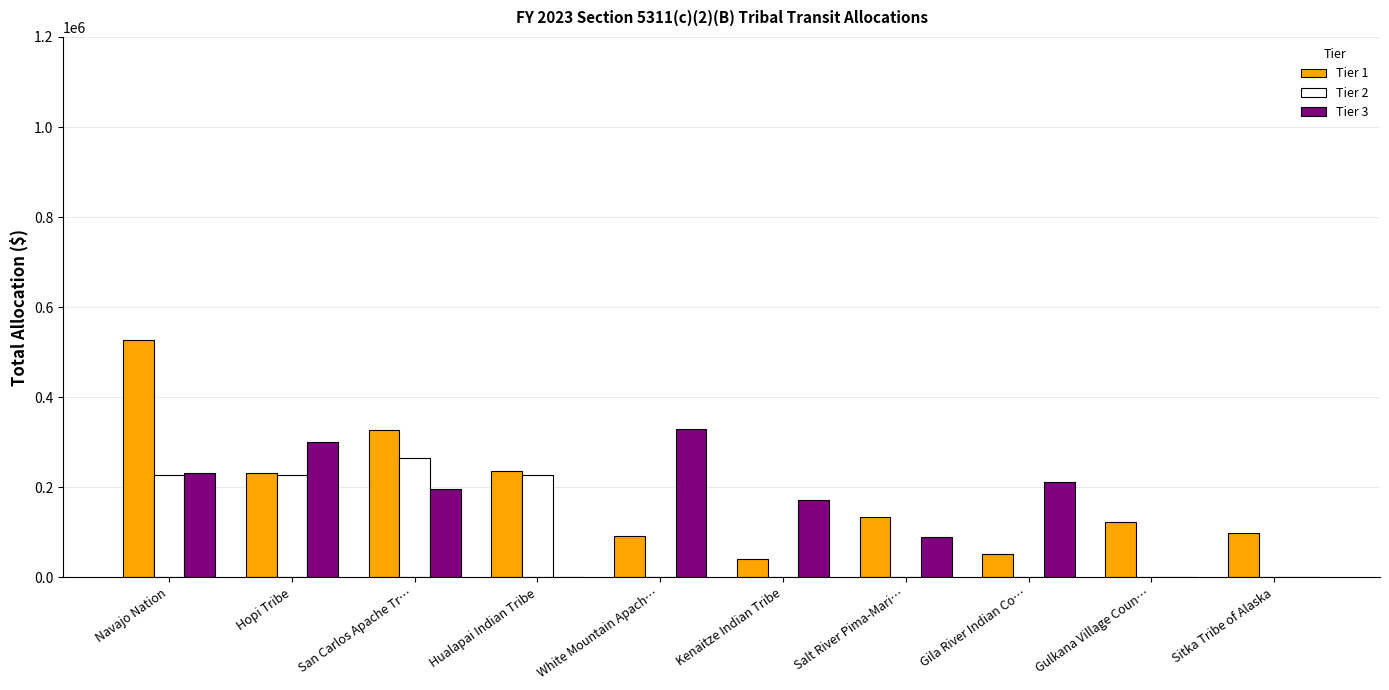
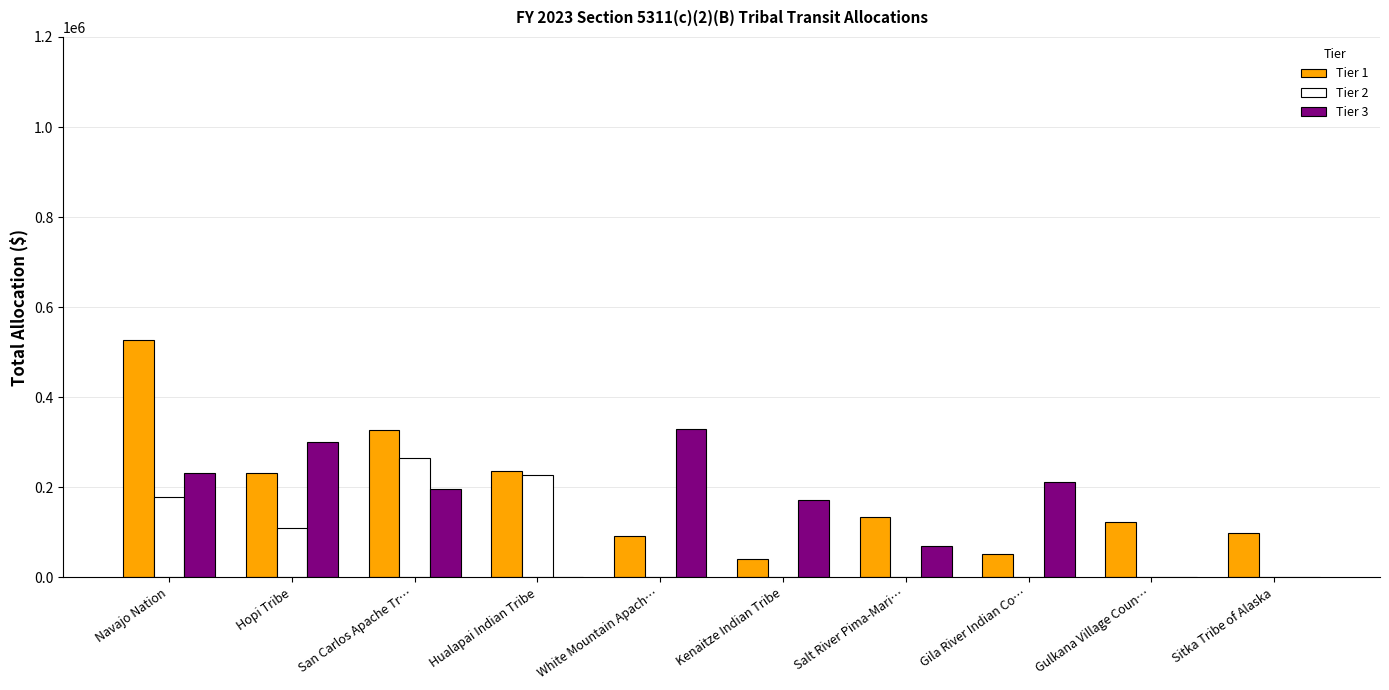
  {
    "Tier 1": {
      "Navajo Nation": 530000,
      "Hopi Tribe": 230000,
      "San Carlos Apache Tr…": 330000,
      "Hualapai Indian Tribe": 240000,
      "White Mountain Apach…": 90000,
      "Kenaitze Indian Tribe": 40000,
      "Salt River Pima-Mari…": 130000,
      "Gila River Indian Co…": 50000,
      "Gulkana Village Coun…": 120000,
      "Sitka Tribe of Alaska": 100000
    },
    "Tier 2": {
-     "Navajo Nation": 230000,
-     "Hopi Tribe": 230000,
+     "Navajo Nation": 180000,
+     "Hopi Tribe": 110000,
      "San Carlos Apache Tr…": 260000,
      "Hualapai Indian Tribe": 230000,
      "White Mountain Apach…": 0,
      "Kenaitze Indian Tribe": 0,
      "Salt River Pima-Mari…": 0,
      "Gila River Indian Co…": 0,
      "Gulkana Village Coun…": 0,
      "Sitka Tribe of Alaska": 0
    },
    "Tier 3": {
      "Navajo Nation": 230000,
      "Hopi Tribe": 300000,
      "San Carlos Apache Tr…": 200000,
      "Hualapai Indian Tribe": 0,
      "White Mountain Apach…": 330000,
      "Kenaitze Indian Tribe": 170000,
-     "Salt River Pima-Mari…": 90000,
+     "Salt River Pima-Mari…": 70000,
      "Gila River Indian Co…": 210000,
      "Gulkana Village Coun…": 0,
      "Sitka Tribe of Alaska": 0
    }
  }
